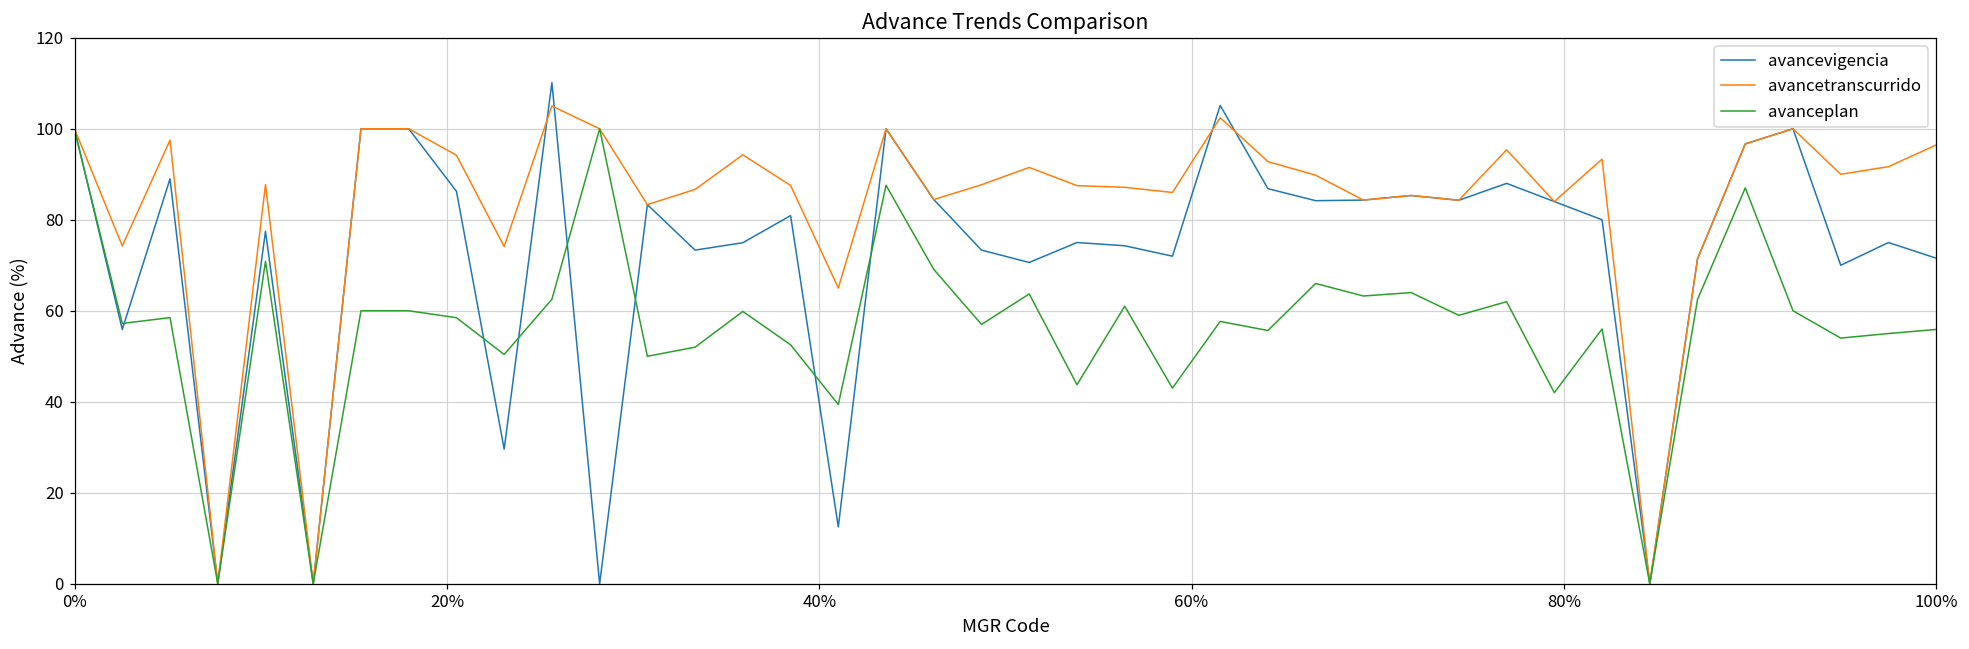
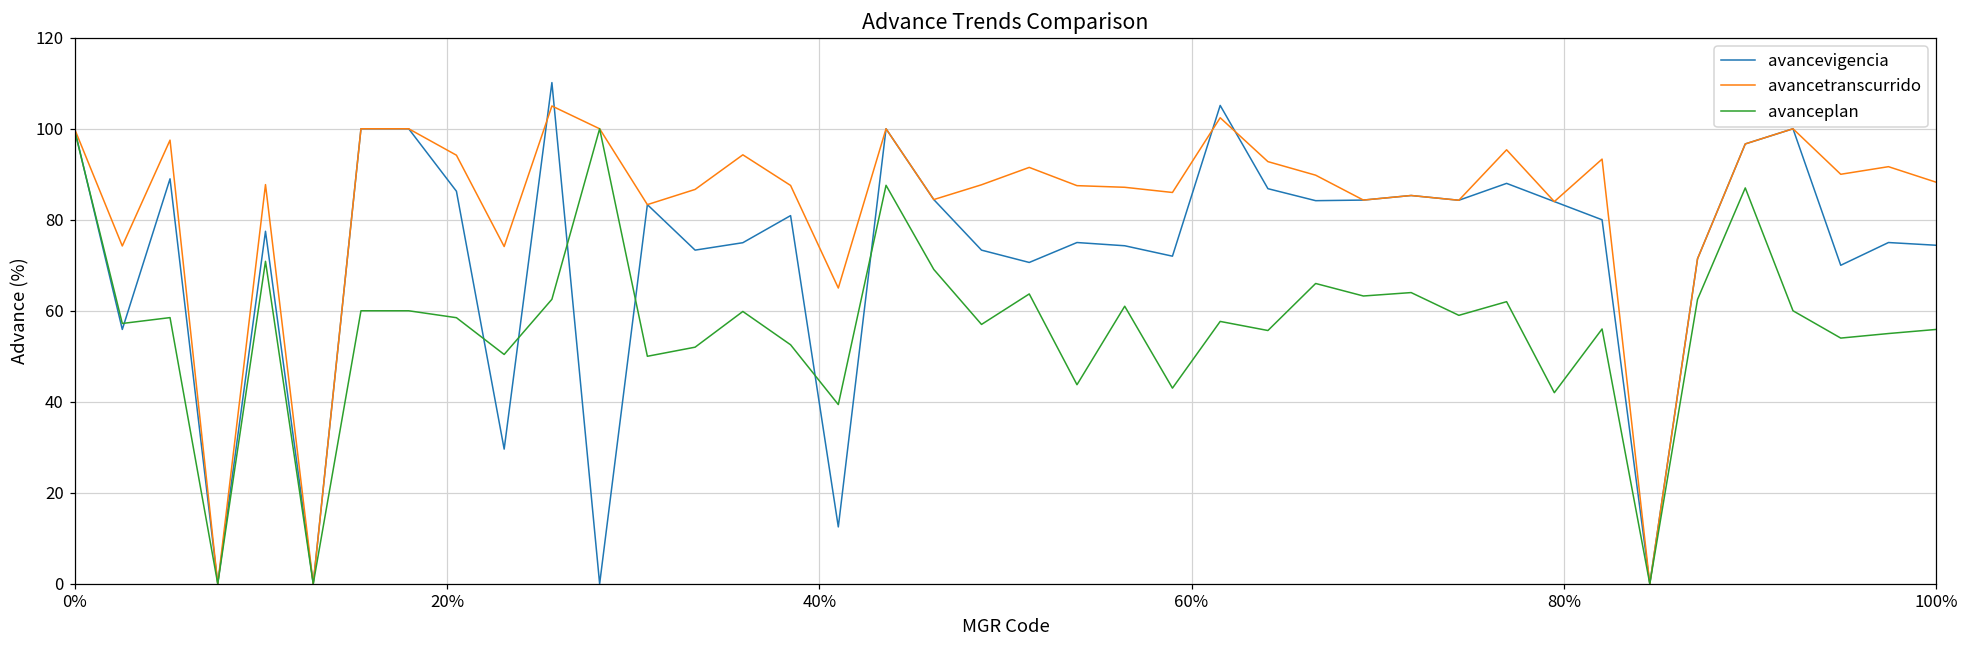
  {
    "avancevigencia": {
-     "100%": 72
+     "100%": 74
    },
    "avancetranscurrido": {
-     "100%": 96
+     "100%": 88
    },
    "avanceplan": {
      "100%": 56
    }
  }
